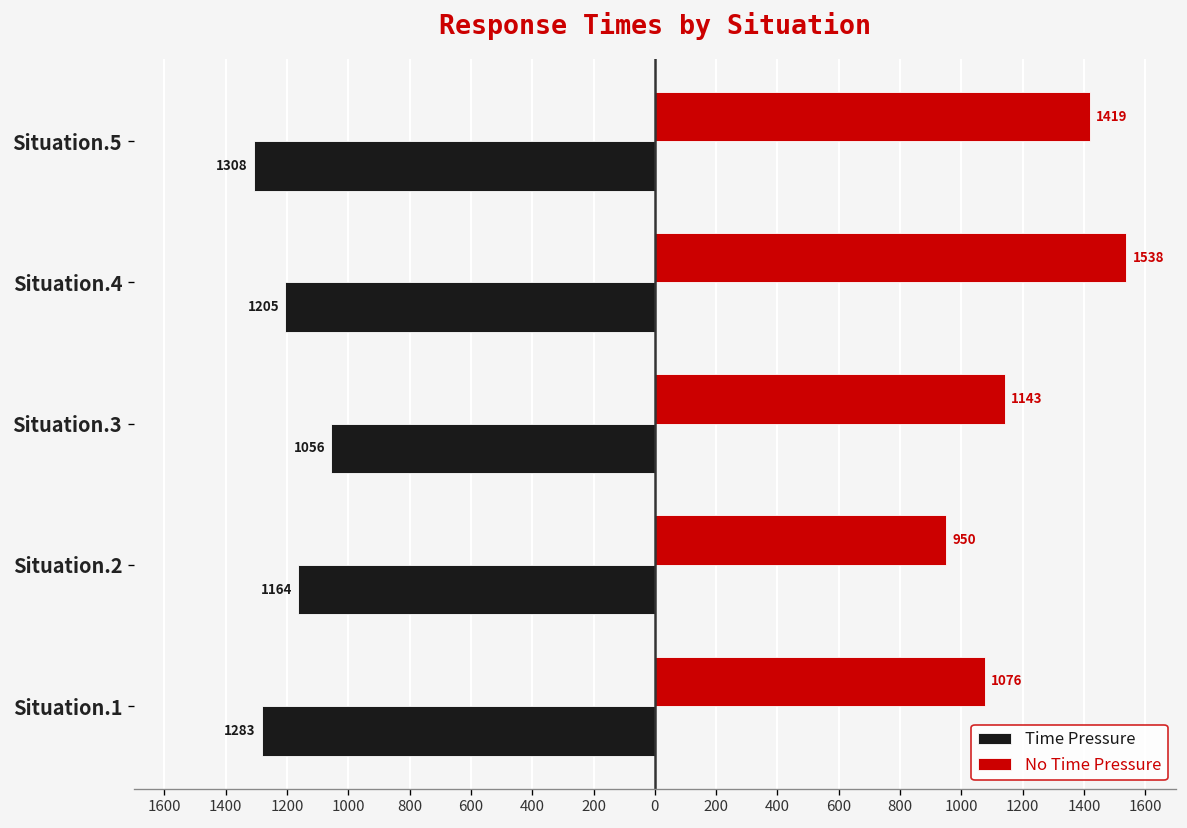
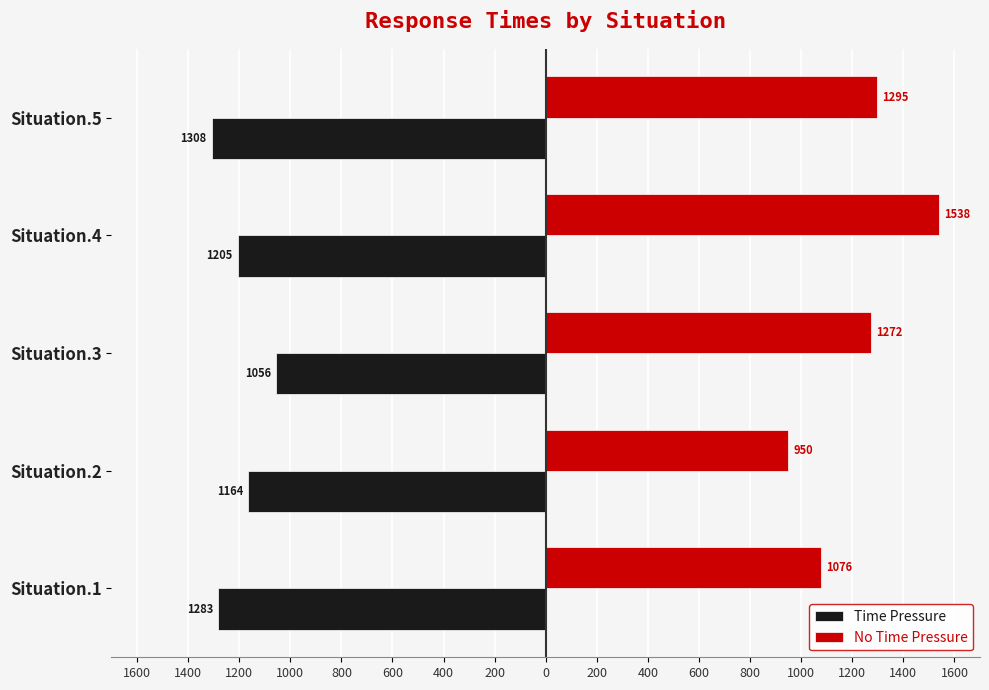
  {
    "No Time Pressure": {
-     "Situation.5": 1419,
+     "Situation.5": 1295,
      "Situation.4": 1538,
-     "Situation.3": 1143,
+     "Situation.3": 1272,
      "Situation.2": 950,
      "Situation.1": 1076
    }
  }
